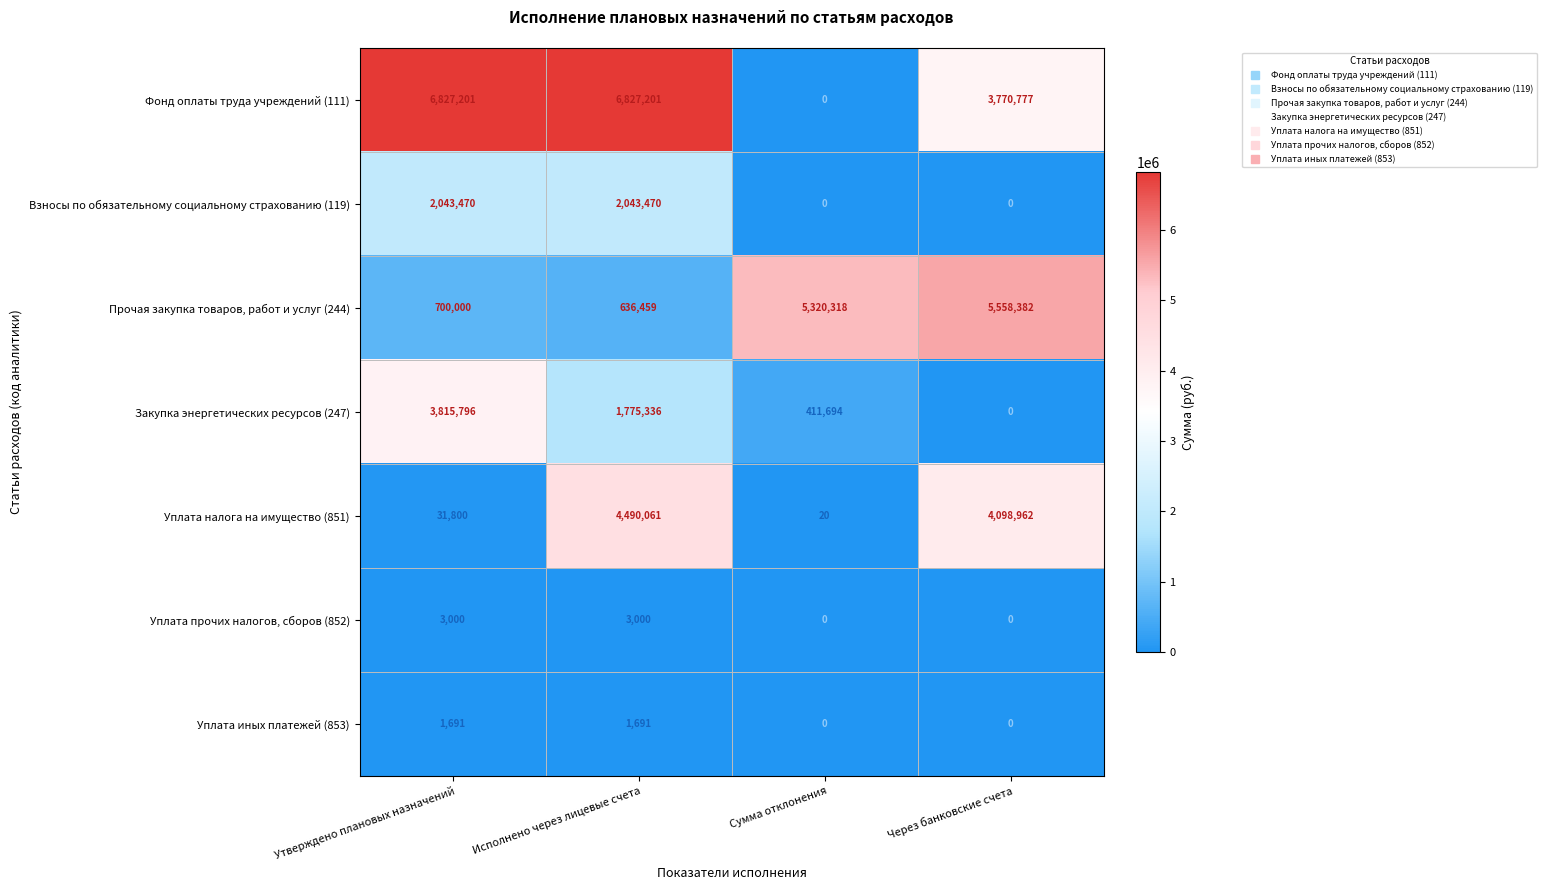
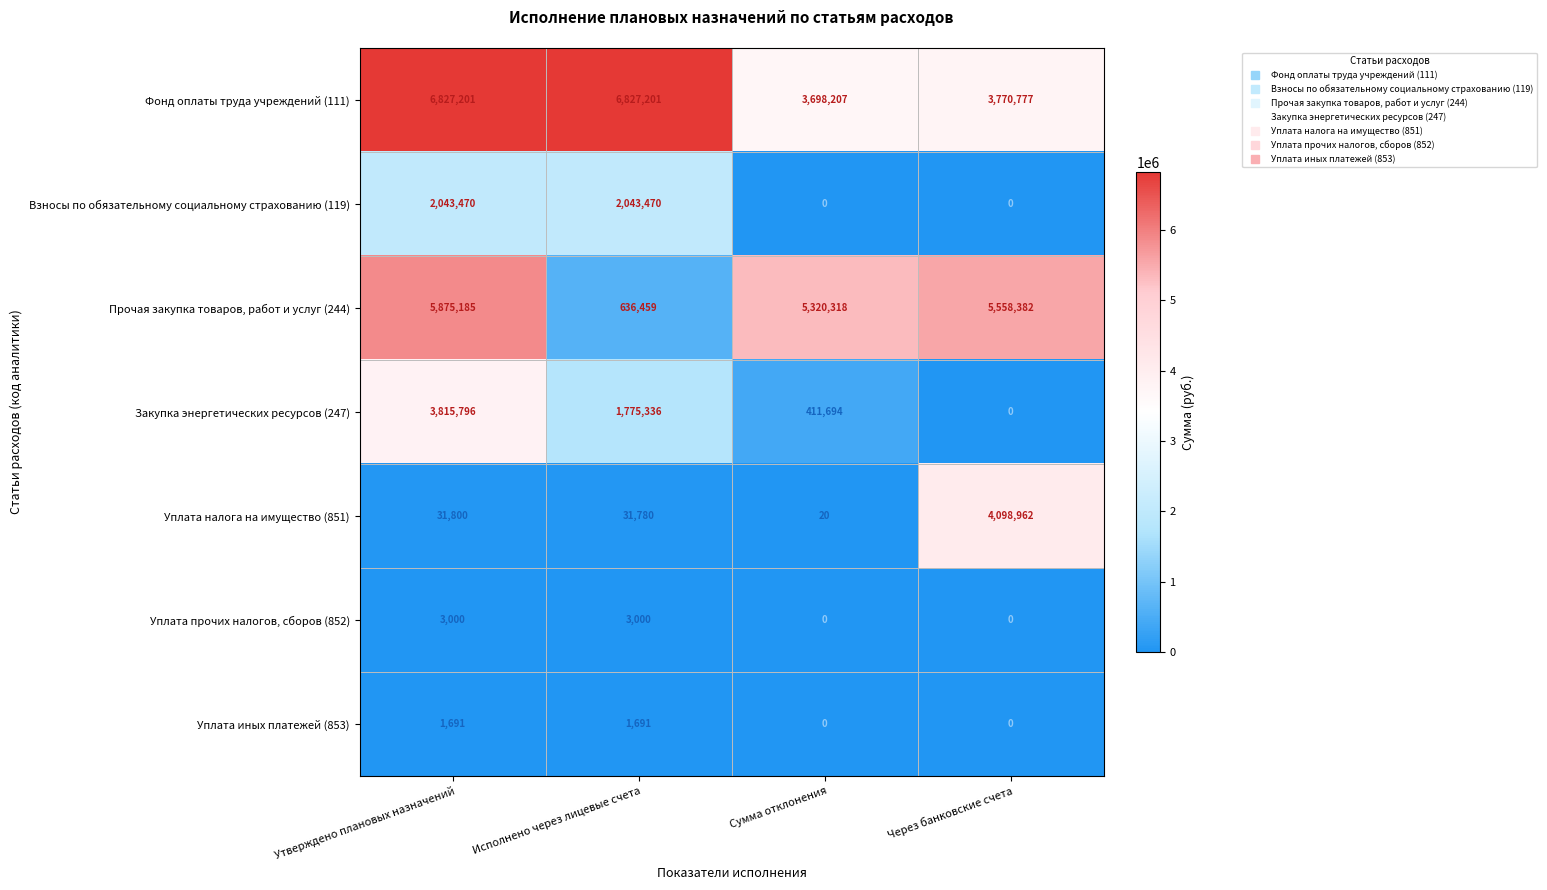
  {
    "Фонд оплаты труда учреждений (111)": {
-     "Сумма отклонения": "0",
+     "Сумма отклонения": "3,698,207",
      "Через банковские счета": "3,770,777"
    },
    "Взносы по обязательному социальному страхованию (119)": {
      "Утверждено плановых назначений": "2,043,470",
      "Исполнено через лицевые счета": "2,043,470",
      "Сумма отклонения": "0",
      "Через банковские счета": "0"
    },
    "Прочая закупка товаров, работ и услуг (244)": {
-     "Утверждено плановых назначений": "700,000",
+     "Утверждено плановых назначений": "5,875,185",
      "Исполнено через лицевые счета": "636,459",
      "Сумма отклонения": "5,320,318",
      "Через банковские счета": "5,558,382"
    },
    "Закупка энергетических ресурсов (247)": {
      "Утверждено плановых назначений": "3,815,796",
      "Исполнено через лицевые счета": "1,775,336",
      "Сумма отклонения": "411,694",
      "Через банковские счета": "0"
    },
    "Уплата налога на имущество (851)": {
      "Утверждено плановых назначений": "31,800",
-     "Исполнено через лицевые счета": "4,490,061",
+     "Исполнено через лицевые счета": "31,780",
      "Сумма отклонения": "20",
      "Через банковские счета": "4,098,962"
    },
    "Уплата прочих налогов, сборов (852)": {
      "Утверждено плановых назначений": "3,000",
      "Исполнено через лицевые счета": "3,000",
      "Сумма отклонения": "0",
      "Через банковские счета": "0"
    },
    "Уплата иных платежей (853)": {
      "Утверждено плановых назначений": "1,691",
      "Исполнено через лицевые счета": "1,691",
      "Сумма отклонения": "0",
      "Через банковские счета": "0"
    }
  }
